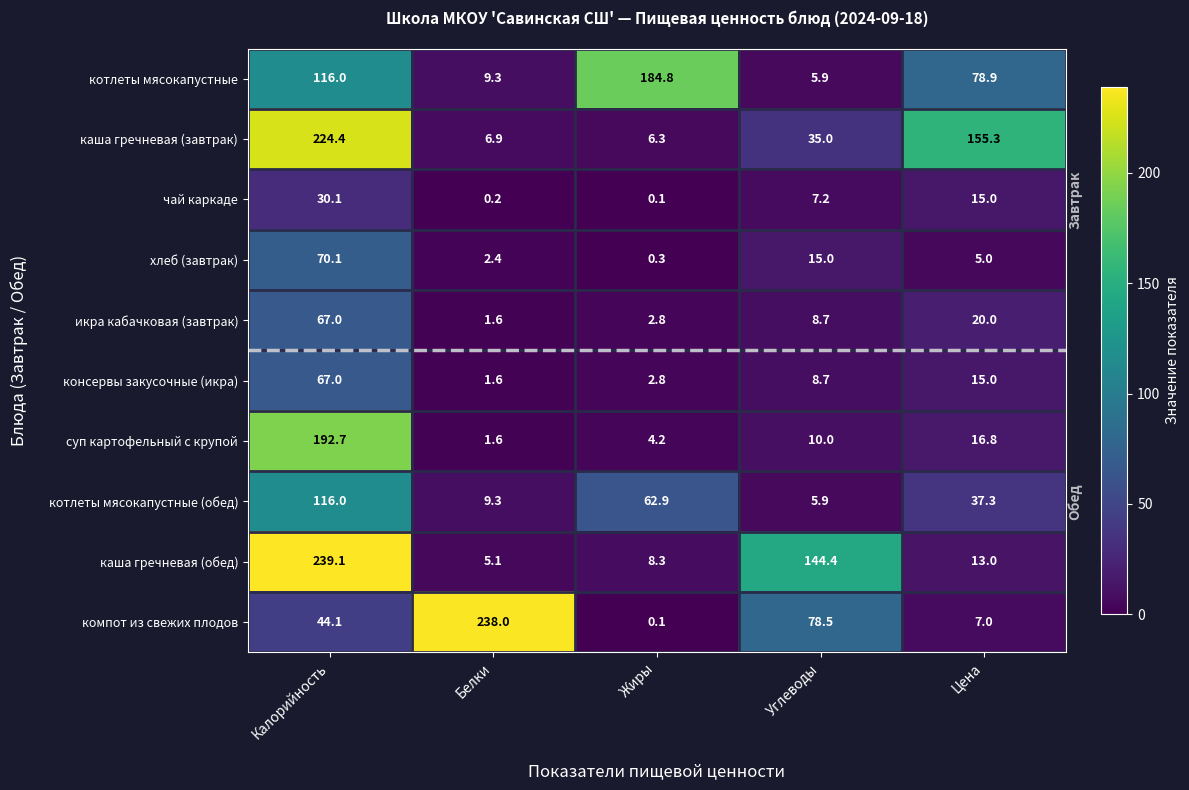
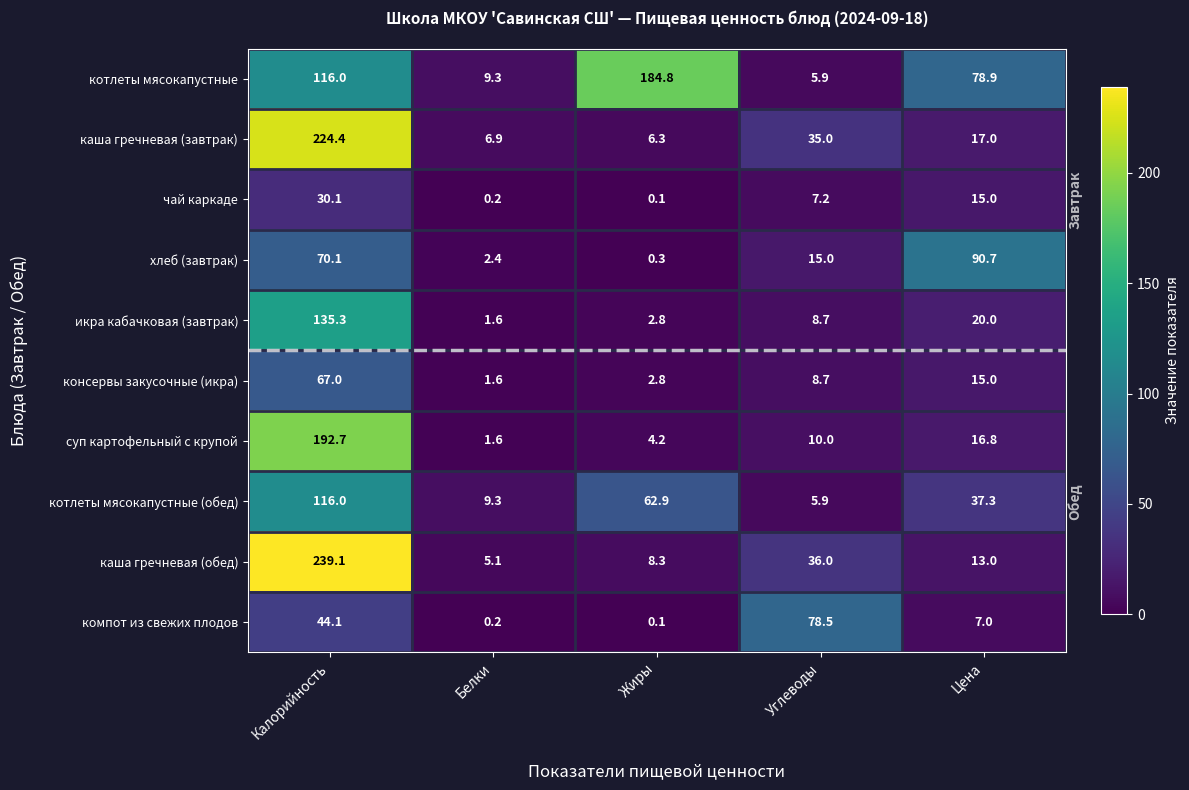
  {
    "котлеты мясокапустные": {
      "Калорийность": 116.0,
      "Белки": 9.3,
      "Жиры": 184.8,
      "Углеводы": 5.9,
      "Цена": 78.9
    },
    "каша гречневая (завтрак)": {
      "Калорийность": 224.4,
      "Белки": 6.9,
      "Жиры": 6.3,
      "Углеводы": 35.0,
-     "Цена": 155.3
+     "Цена": 17.0
    },
    "чай каркаде": {
      "Калорийность": 30.1,
      "Белки": 0.2,
      "Жиры": 0.1,
      "Углеводы": 7.2,
      "Цена": 15.0
    },
    "хлеб (завтрак)": {
      "Калорийность": 70.1,
      "Белки": 2.4,
      "Жиры": 0.3,
      "Углеводы": 15.0,
-     "Цена": 5.0
+     "Цена": 90.7
    },
    "икра кабачковая (завтрак)": {
-     "Калорийность": 67.0,
+     "Калорийность": 135.3,
      "Белки": 1.6,
      "Жиры": 2.8,
      "Углеводы": 8.7,
      "Цена": 20.0
    },
    "консервы закусочные (икра)": {
      "Калорийность": 67.0,
      "Белки": 1.6,
      "Жиры": 2.8,
      "Углеводы": 8.7,
      "Цена": 15.0
    },
    "суп картофельный с крупой": {
      "Калорийность": 192.7,
      "Белки": 1.6,
      "Жиры": 4.2,
      "Углеводы": 10.0,
      "Цена": 16.8
    },
    "котлеты мясокапустные (обед)": {
      "Калорийность": 116.0,
      "Белки": 9.3,
      "Жиры": 62.9,
      "Углеводы": 5.9,
      "Цена": 37.3
    },
    "каша гречневая (обед)": {
      "Калорийность": 239.1,
      "Белки": 5.1,
      "Жиры": 8.3,
-     "Углеводы": 144.4,
+     "Углеводы": 36.0,
      "Цена": 13.0
    },
    "компот из свежих плодов": {
      "Калорийность": 44.1,
-     "Белки": 238.0,
+     "Белки": 0.2,
      "Жиры": 0.1,
      "Углеводы": 78.5,
      "Цена": 7.0
    }
  }
